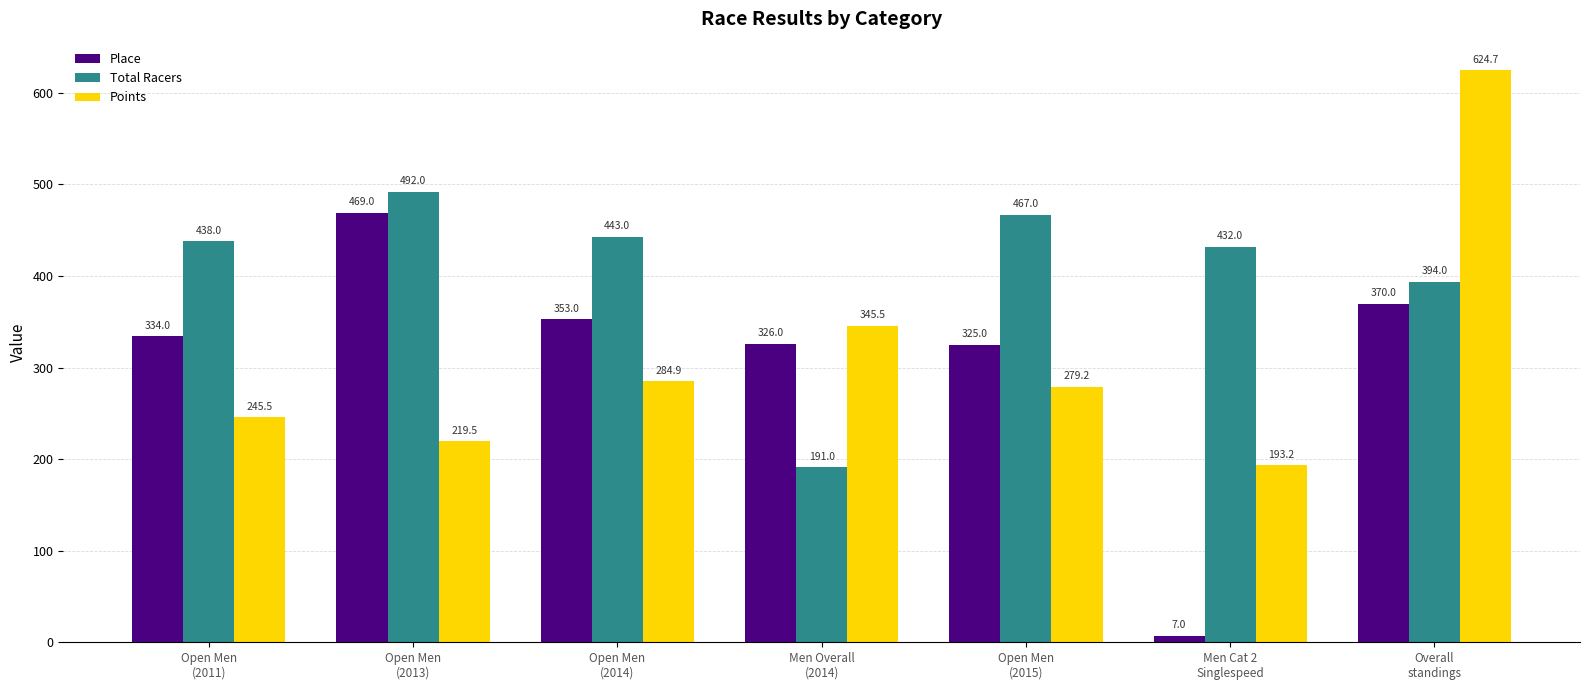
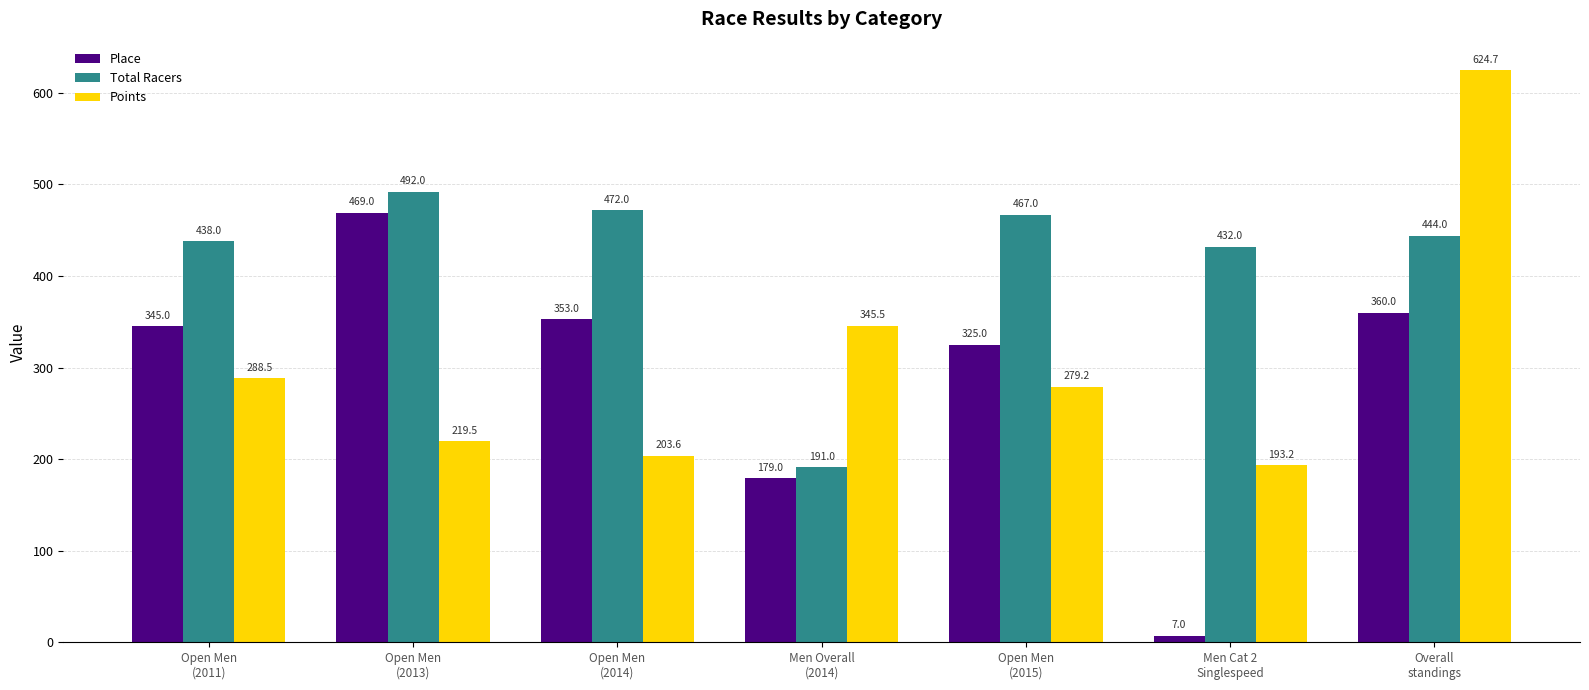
  {
    "Place": {
-     "Open Men (2011)": 334.0,
+     "Open Men (2011)": 345.0,
      "Open Men (2013)": 469.0,
      "Open Men (2014)": 353.0,
-     "Men Overall (2014)": 326.0,
+     "Men Overall (2014)": 179.0,
      "Open Men (2015)": 325.0,
      "Men Cat 2 Singlespeed": 7.0,
-     "Overall standings": 370.0
+     "Overall standings": 360.0
    },
    "Total Racers": {
      "Open Men (2011)": 438.0,
      "Open Men (2013)": 492.0,
-     "Open Men (2014)": 443.0,
+     "Open Men (2014)": 472.0,
      "Men Overall (2014)": 191.0,
      "Open Men (2015)": 467.0,
      "Men Cat 2 Singlespeed": 432.0,
-     "Overall standings": 394.0
+     "Overall standings": 444.0
    },
    "Points": {
-     "Open Men (2011)": 245.5,
+     "Open Men (2011)": 288.5,
      "Open Men (2013)": 219.5,
-     "Open Men (2014)": 284.9,
+     "Open Men (2014)": 203.6,
      "Men Overall (2014)": 345.5,
      "Open Men (2015)": 279.2,
      "Men Cat 2 Singlespeed": 193.2,
      "Overall standings": 624.7
    }
  }
